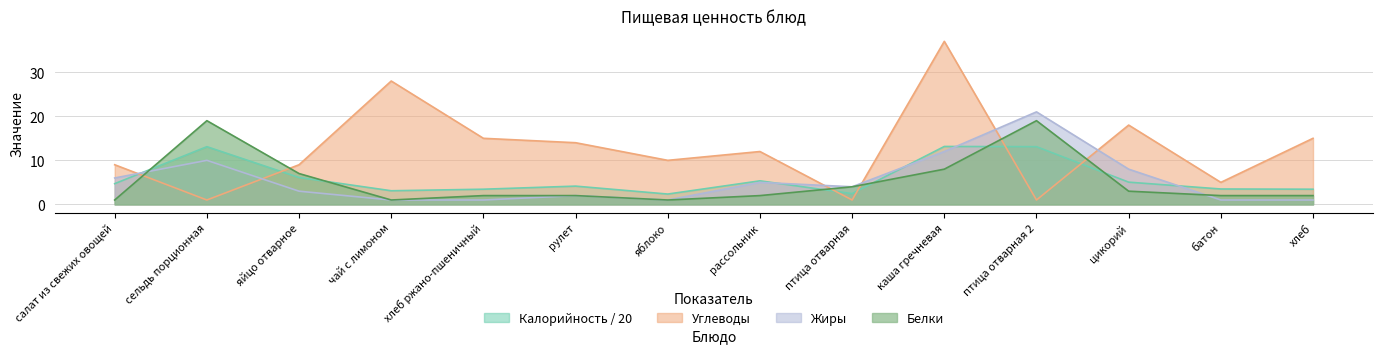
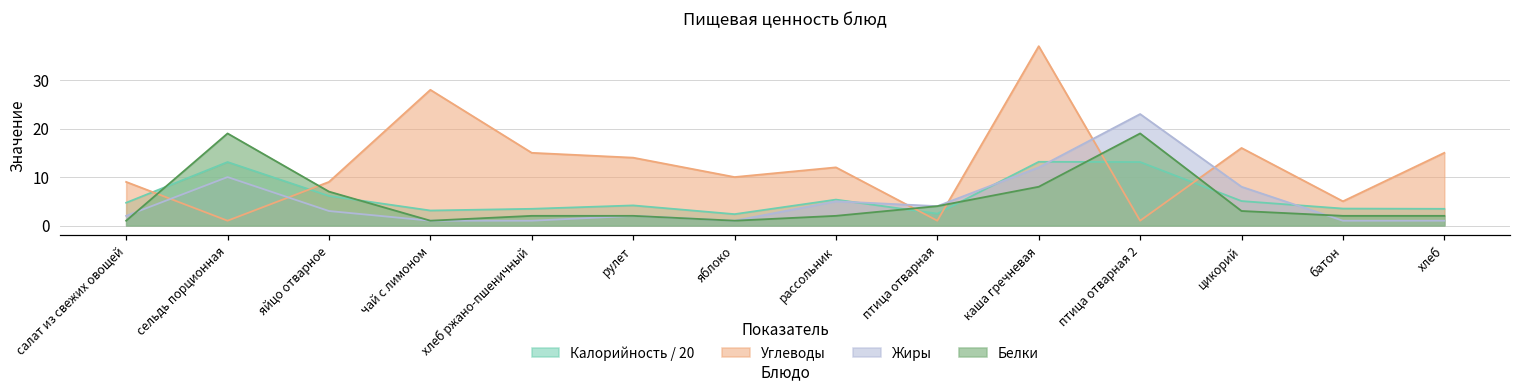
  {
    "Углеводы": {
      "салат из свежих овощей": 9,
      "сельдь порционная": 1,
      "яйцо отварное": 9,
      "чай с лимоном": 28,
      "хлеб ржано-пшеничный": 15,
      "рулет": 14,
      "яблоко": 10,
      "рассольник": 12,
      "птица отварная": 1,
      "каша гречневая": 37,
      "птица отварная 2": 1,
-     "цикорий": 18,
+     "цикорий": 16,
      "батон": 5,
      "хлеб": 15
    },
    "Жиры": {
-     "салат из свежих овощей": 6,
+     "салат из свежих овощей": 2,
      "сельдь порционная": 10,
      "яйцо отварное": 3,
      "хлеб ржано-пшеничный": 1,
      "каша гречневая": 12,
-     "птица отварная 2": 21,
+     "птица отварная 2": 23,
      "цикорий": 8,
      "батон": 1,
      "хлеб": 1
    }
  }
